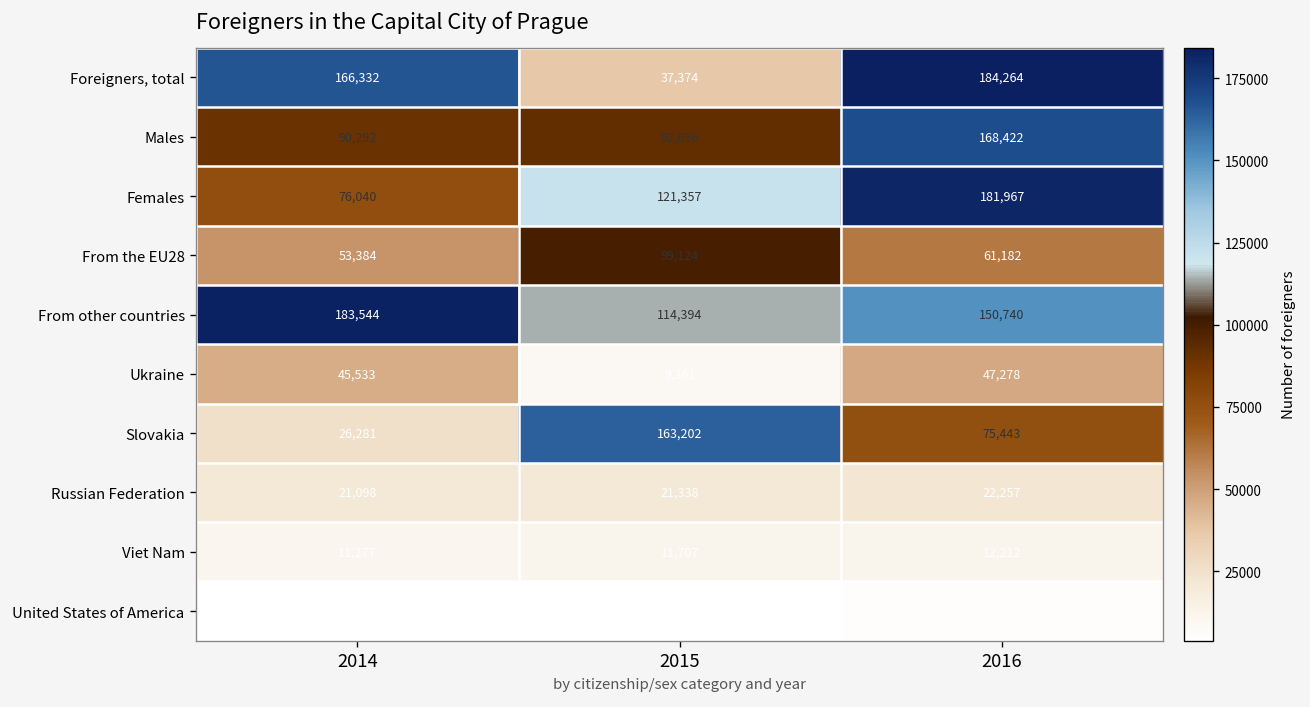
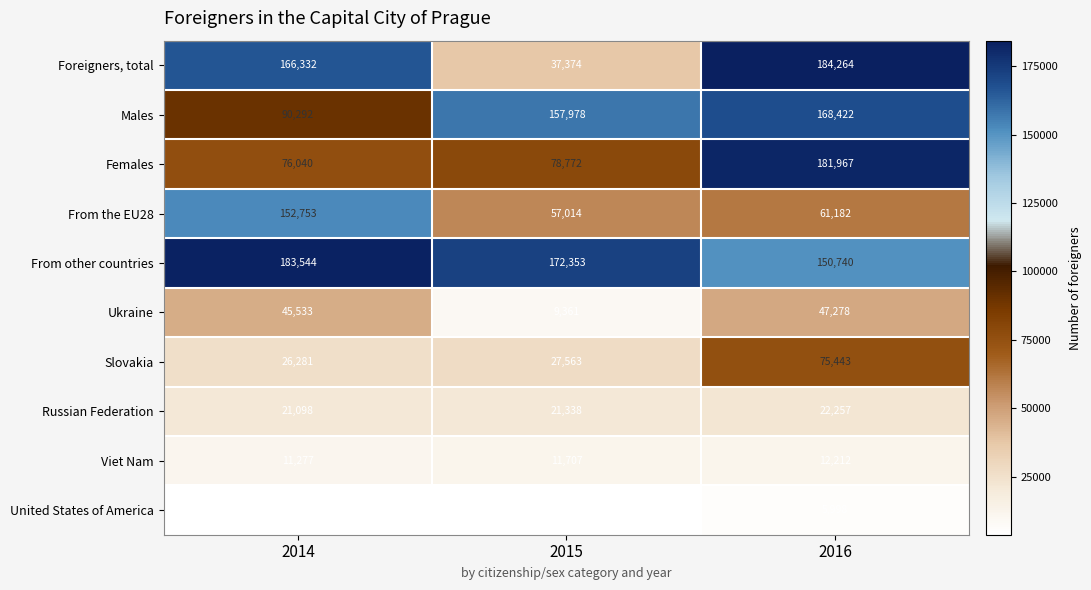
  {
    "Foreigners, total": {
      "2014": "166,332",
      "2015": "37,374",
      "2016": "184,264"
    },
    "Males": {
      "2014": "90,292",
-     "2015": "92,636",
+     "2015": "157,978",
      "2016": "168,422"
    },
    "Females": {
      "2014": "76,040",
-     "2015": "121,357",
+     "2015": "78,772",
      "2016": "181,967"
    },
    "From the EU28": {
-     "2014": "53,384",
-     "2015": "99,124",
+     "2014": "152,753",
+     "2015": "57,014",
      "2016": "61,182"
    },
    "From other countries": {
      "2014": "183,544",
-     "2015": "114,394",
+     "2015": "172,353",
      "2016": "150,740"
    },
    "Ukraine": {
      "2014": "45,533",
      "2016": "47,278"
    },
    "Slovakia": {
      "2014": "26,281",
-     "2015": "163,202",
+     "2015": "27,563",
      "2016": "75,443"
    }
  }
